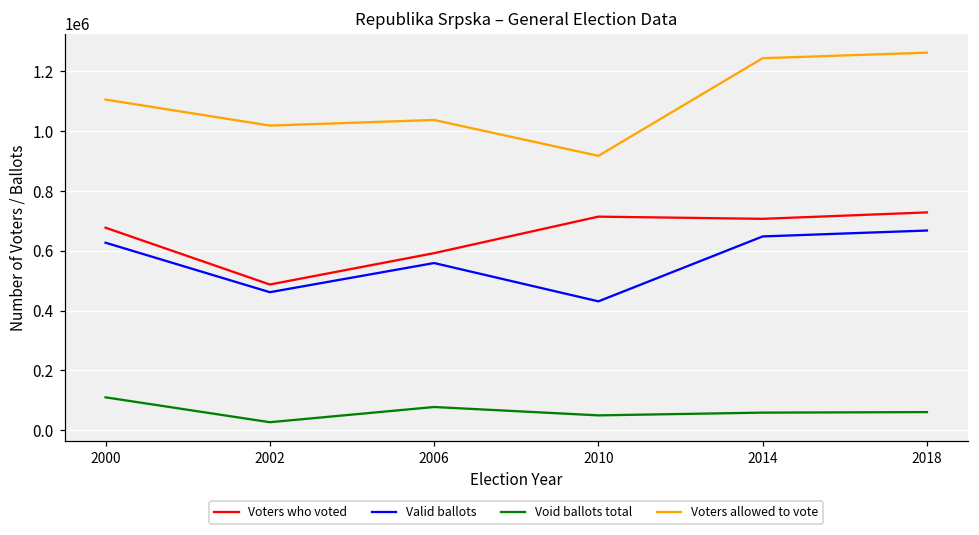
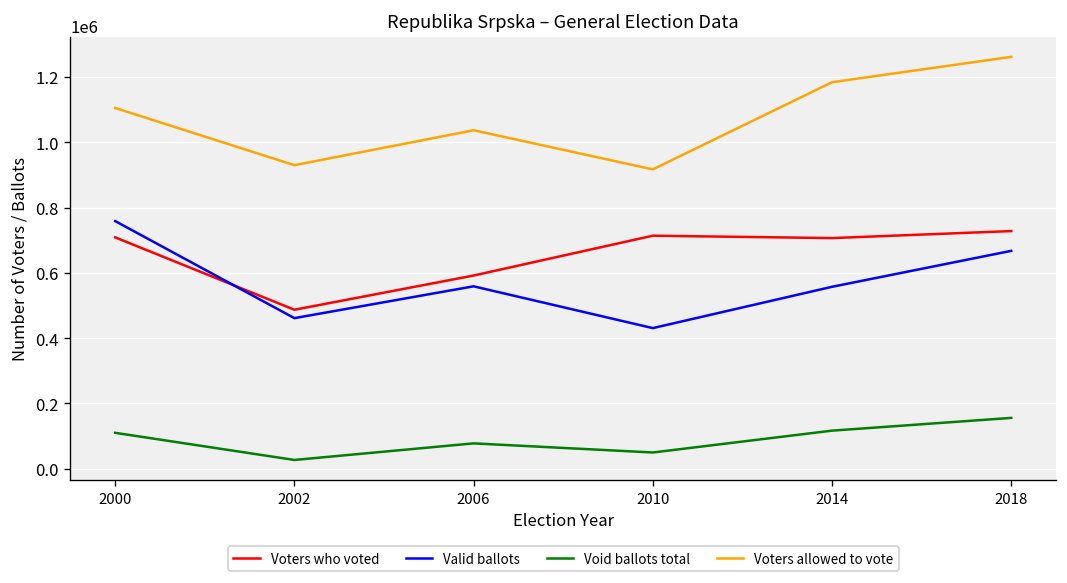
  {
    "Voters who voted": {
-     "2000": 680000,
+     "2000": 710000,
      "2002": 490000,
      "2006": 590000,
      "2010": 710000,
      "2014": 710000,
      "2018": 730000
    },
    "Valid ballots": {
-     "2000": 630000,
+     "2000": 760000,
      "2002": 460000,
      "2006": 560000,
      "2010": 430000,
-     "2014": 650000,
+     "2014": 560000,
      "2018": 670000
    },
    "Void ballots total": {
      "2000": 110000,
      "2002": 30000,
      "2006": 80000,
      "2010": 50000,
-     "2014": 60000,
-     "2018": 60000
+     "2014": 120000,
+     "2018": 160000
    },
    "Voters allowed to vote": {
      "2000": 1100000,
-     "2002": 1020000,
+     "2002": 930000,
      "2006": 1040000,
      "2010": 920000,
-     "2014": 1240000,
+     "2014": 1180000,
      "2018": 1260000
    }
  }
